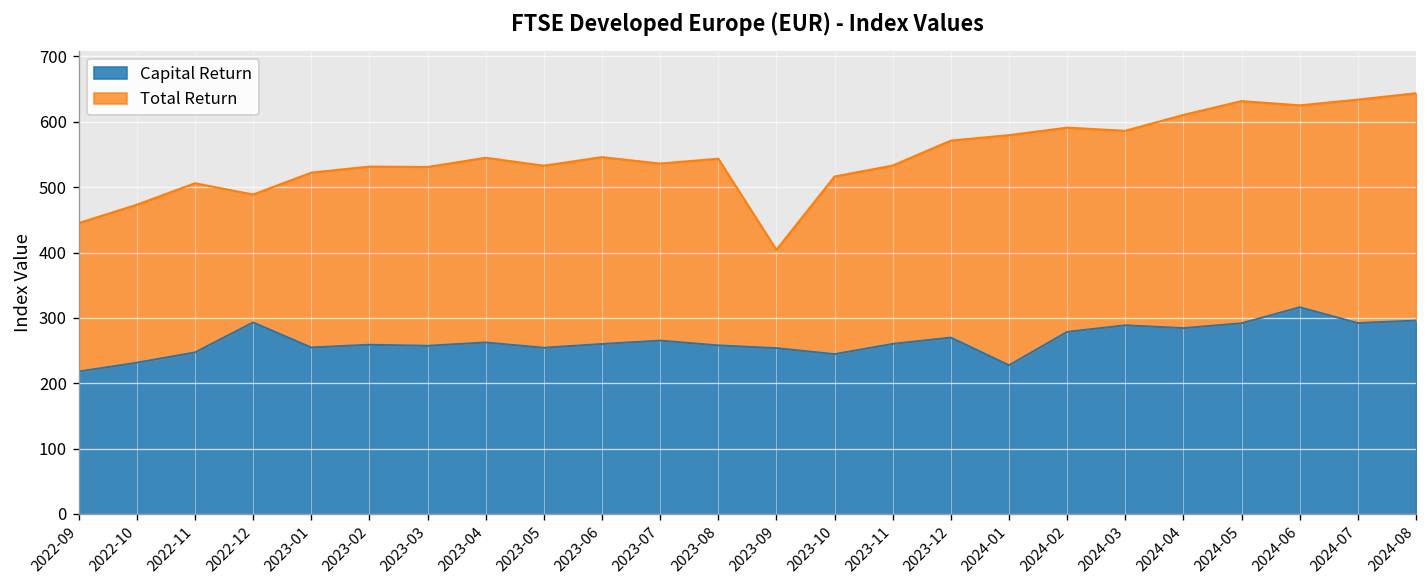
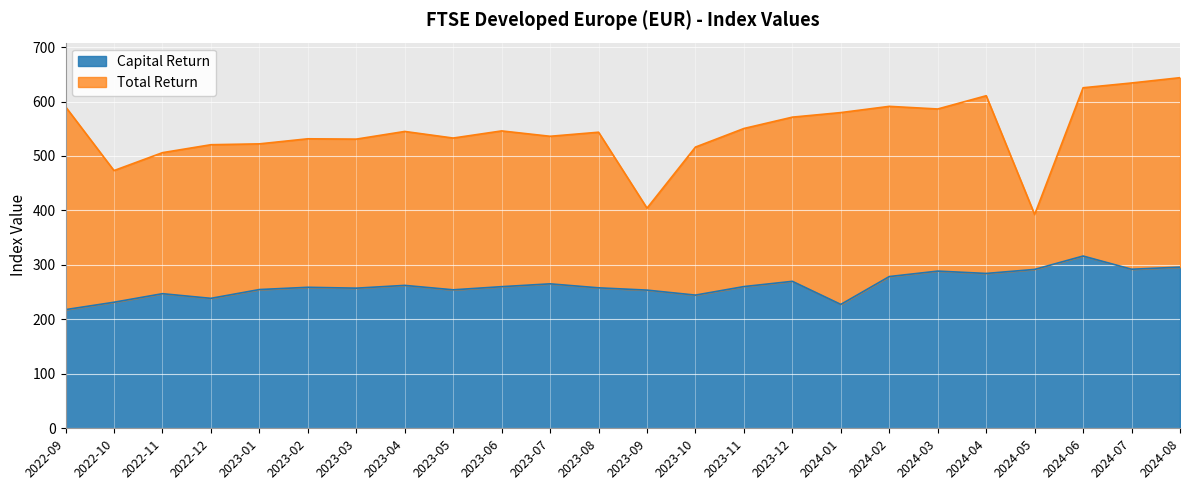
  {
    "Capital Return": {
      "2022-09": 220,
      "2022-10": 230,
      "2022-11": 250,
-     "2022-12": 290,
+     "2022-12": 240,
      "2023-01": 250,
      "2023-02": 260,
      "2023-03": 260,
      "2023-04": 260,
      "2023-05": 250,
      "2023-06": 260,
      "2023-07": 270,
      "2023-08": 260,
      "2023-09": 250,
      "2023-10": 240,
      "2023-11": 260,
      "2023-12": 270,
      "2024-01": 230,
      "2024-02": 280,
      "2024-03": 290,
      "2024-04": 280,
      "2024-05": 290,
      "2024-06": 320,
      "2024-07": 290,
      "2024-08": 300
    },
    "Total Return": {
-     "2022-09": 450,
+     "2022-09": 590,
      "2022-10": 470,
      "2022-11": 510,
-     "2022-12": 490,
+     "2022-12": 520,
      "2023-01": 520,
      "2023-02": 530,
      "2023-03": 530,
      "2023-04": 550,
      "2023-05": 530,
      "2023-06": 550,
      "2023-07": 540,
      "2023-08": 540,
      "2023-09": 400,
      "2023-10": 520,
-     "2023-11": 530,
+     "2023-11": 550,
      "2023-12": 570,
      "2024-01": 580,
      "2024-02": 590,
      "2024-03": 590,
      "2024-04": 610,
-     "2024-05": 630,
+     "2024-05": 390,
      "2024-06": 630,
      "2024-07": 630,
      "2024-08": 640
    }
  }
